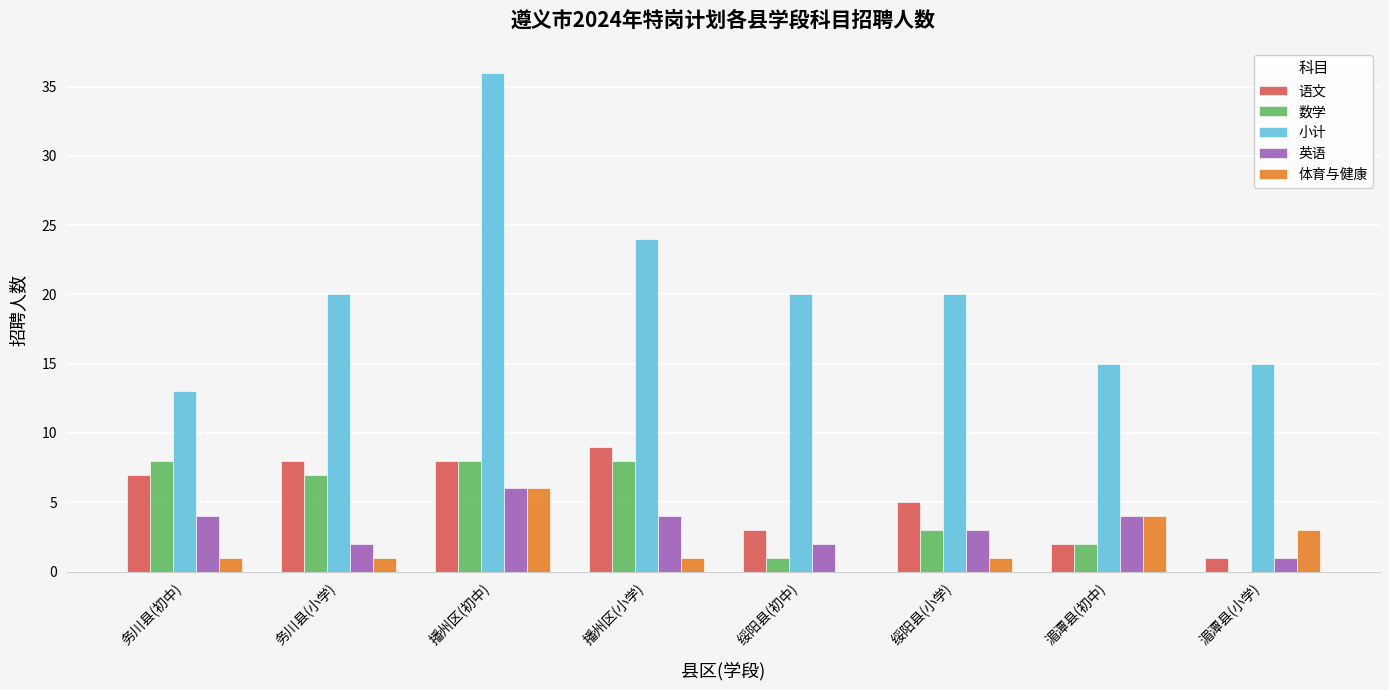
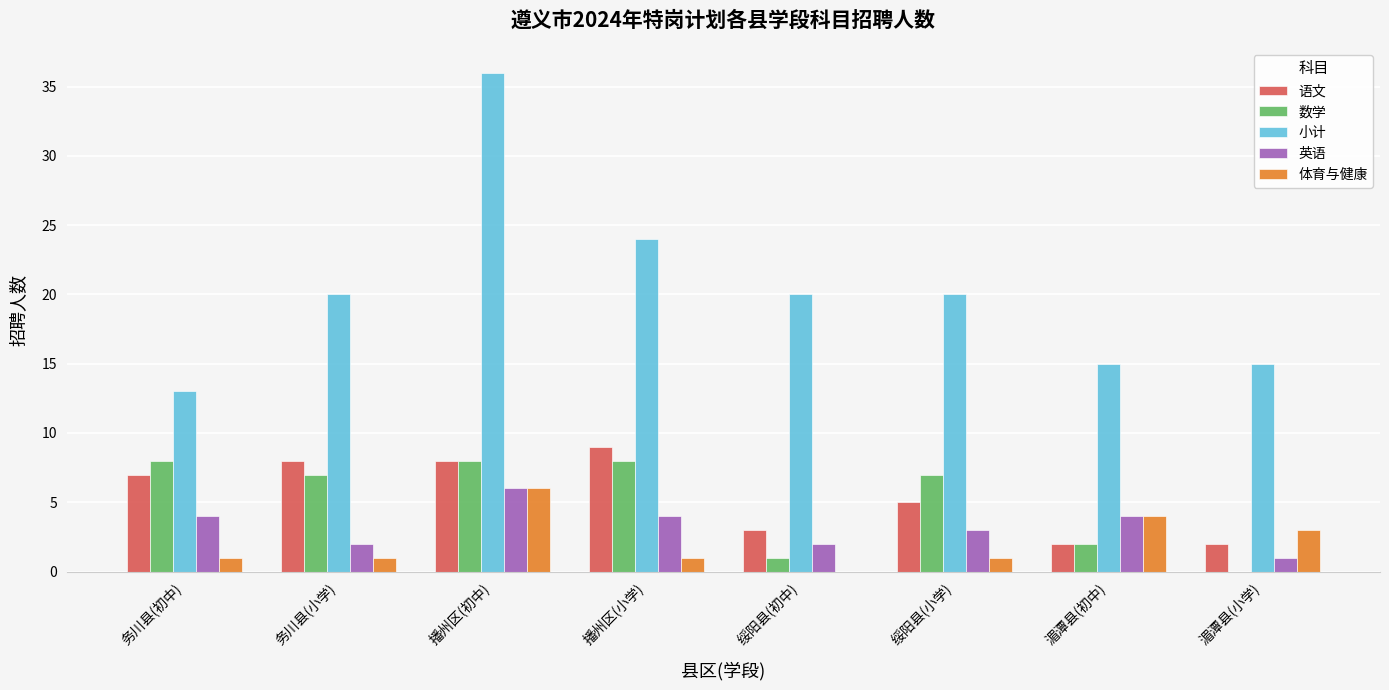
  {
    "语文": {
      "务川县(初中)": 7,
      "务川县(小学)": 8,
      "播州区(初中)": 8,
      "播州区(小学)": 9,
      "绥阳县(初中)": 3,
      "绥阳县(小学)": 5,
      "湄潭县(初中)": 2,
-     "湄潭县(小学)": 1
+     "湄潭县(小学)": 2
    },
    "数学": {
      "务川县(初中)": 8,
      "务川县(小学)": 7,
      "播州区(初中)": 8,
      "播州区(小学)": 8,
      "绥阳县(初中)": 1,
-     "绥阳县(小学)": 3,
+     "绥阳县(小学)": 7,
      "湄潭县(初中)": 2,
      "湄潭县(小学)": 0
    },
    "小计": {
      "务川县(初中)": 13,
      "务川县(小学)": 20,
      "播州区(初中)": 36,
      "播州区(小学)": 24,
      "绥阳县(初中)": 20,
      "绥阳县(小学)": 20,
      "湄潭县(初中)": 15,
      "湄潭县(小学)": 15
    },
    "英语": {
      "务川县(初中)": 4,
      "务川县(小学)": 2,
      "播州区(初中)": 6,
      "播州区(小学)": 4,
      "绥阳县(初中)": 2,
      "绥阳县(小学)": 3,
      "湄潭县(初中)": 4,
      "湄潭县(小学)": 1
    },
    "体育与健康": {
      "务川县(初中)": 1,
      "务川县(小学)": 1,
      "播州区(初中)": 6,
      "播州区(小学)": 1,
      "绥阳县(初中)": 0,
      "绥阳县(小学)": 1,
      "湄潭县(初中)": 4,
      "湄潭县(小学)": 3
    }
  }
